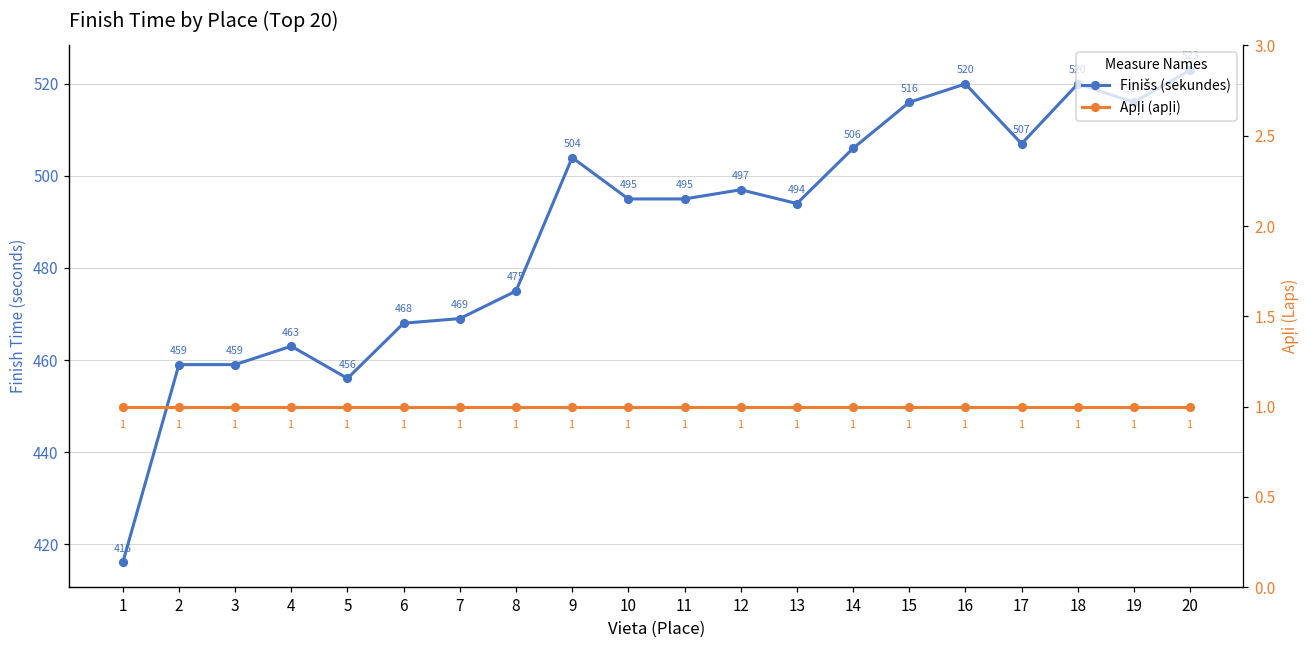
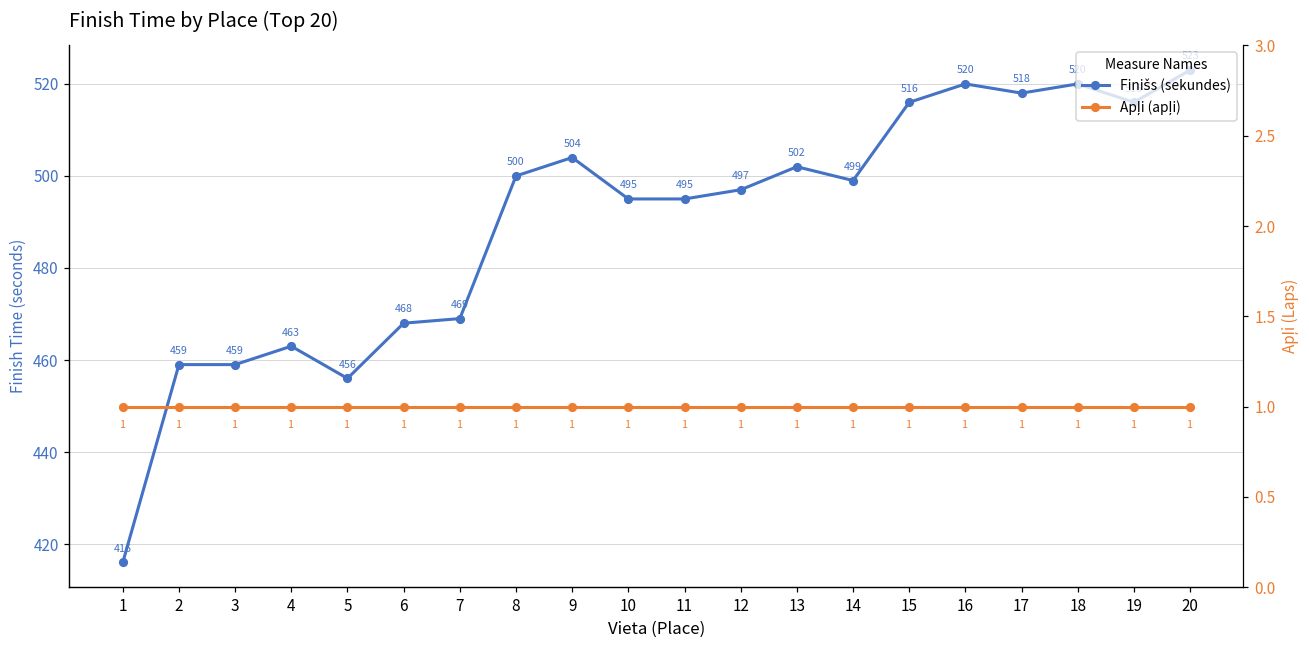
  {
    "Finišs (sekundes)": {
      "1": 416,
      "2": 459,
      "3": 459,
      "4": 463,
      "5": 456,
      "6": 468,
      "7": 469,
-     "8": 475,
+     "8": 500,
      "9": 504,
      "10": 495,
      "11": 495,
      "12": 497,
-     "13": 494,
-     "14": 506,
+     "13": 502,
+     "14": 499,
      "15": 516,
      "16": 520,
-     "17": 507
+     "17": 518
    },
    "Apļi (apļi)": {
      "1": 1,
      "2": 1,
      "3": 1,
      "4": 1,
      "5": 1,
      "6": 1,
      "7": 1,
      "8": 1,
      "9": 1,
      "10": 1,
      "11": 1,
      "12": 1,
      "13": 1,
      "14": 1,
      "15": 1,
      "16": 1,
      "17": 1,
      "18": 1,
      "19": 1,
      "20": 1
    }
  }
